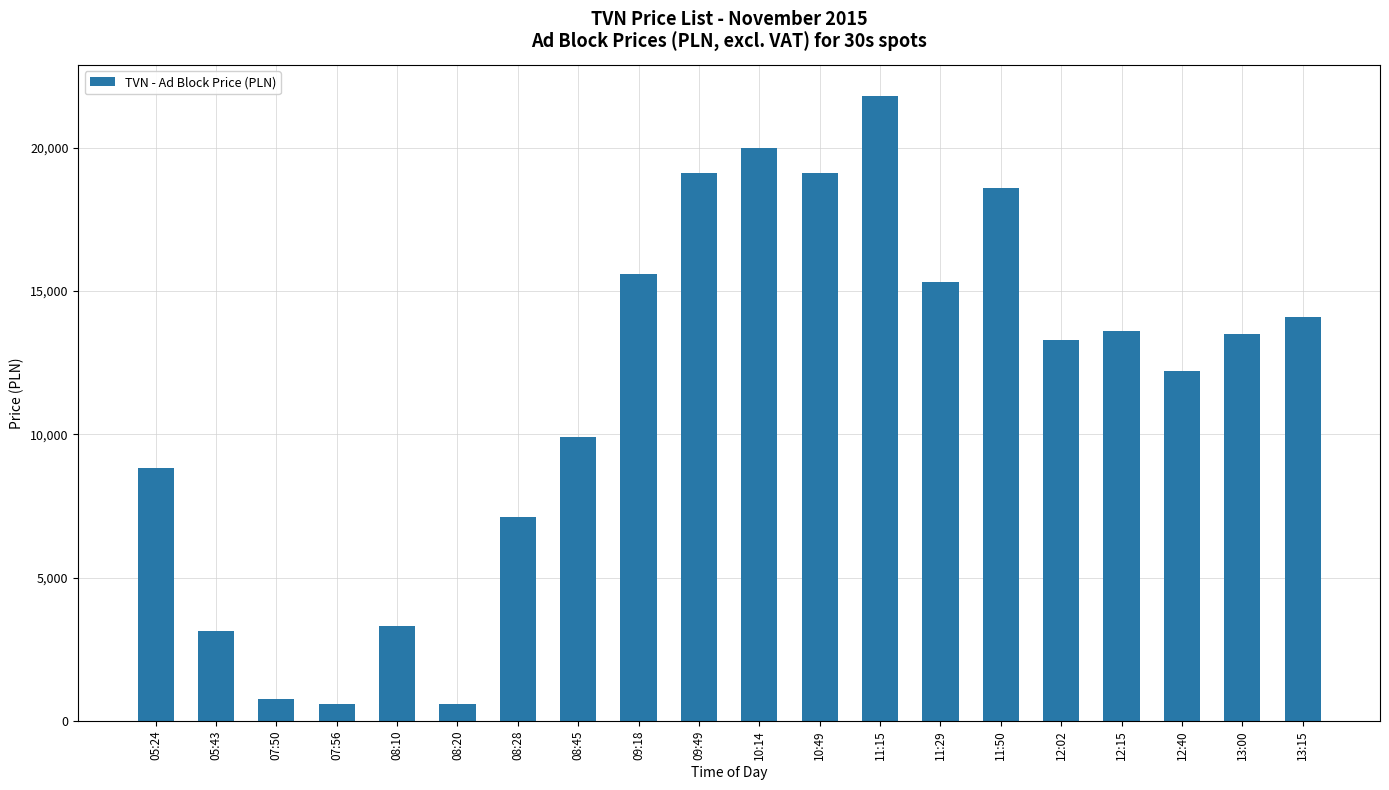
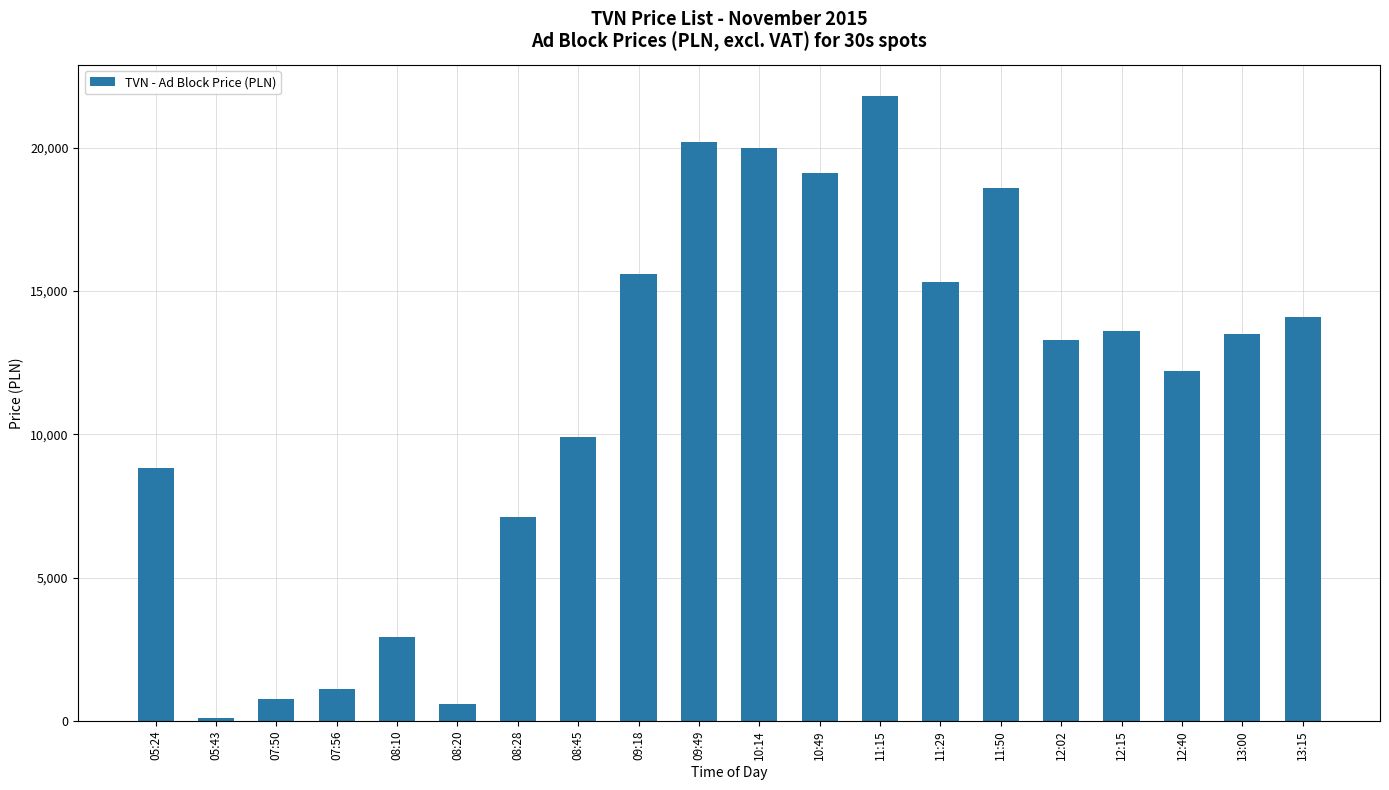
  {
    "05:24": "8,800",
-   "05:43": "3,200",
+   "05:43": "100",
    "07:50": "800",
-   "07:56": "600",
-   "08:10": "3,300",
+   "07:56": "1,100",
+   "08:10": "2,900",
    "08:20": "600",
    "08:28": "7,100",
    "08:45": "9,900",
    "09:18": "15,600",
-   "09:49": "19,100",
+   "09:49": "20,200",
    "10:14": "20,000",
    "10:49": "19,100",
    "11:15": "21,800",
    "11:29": "15,300",
    "11:50": "18,600",
    "12:02": "13,300",
    "12:15": "13,600",
    "12:40": "12,200",
    "13:00": "13,500",
    "13:15": "14,100"
  }
